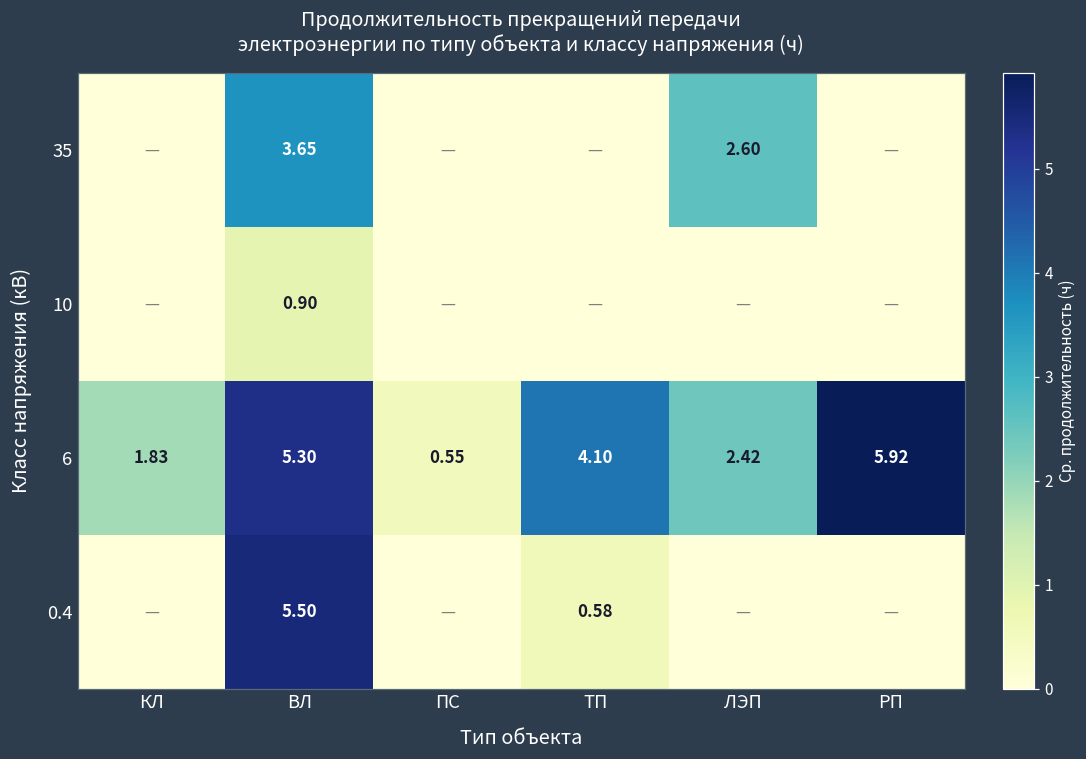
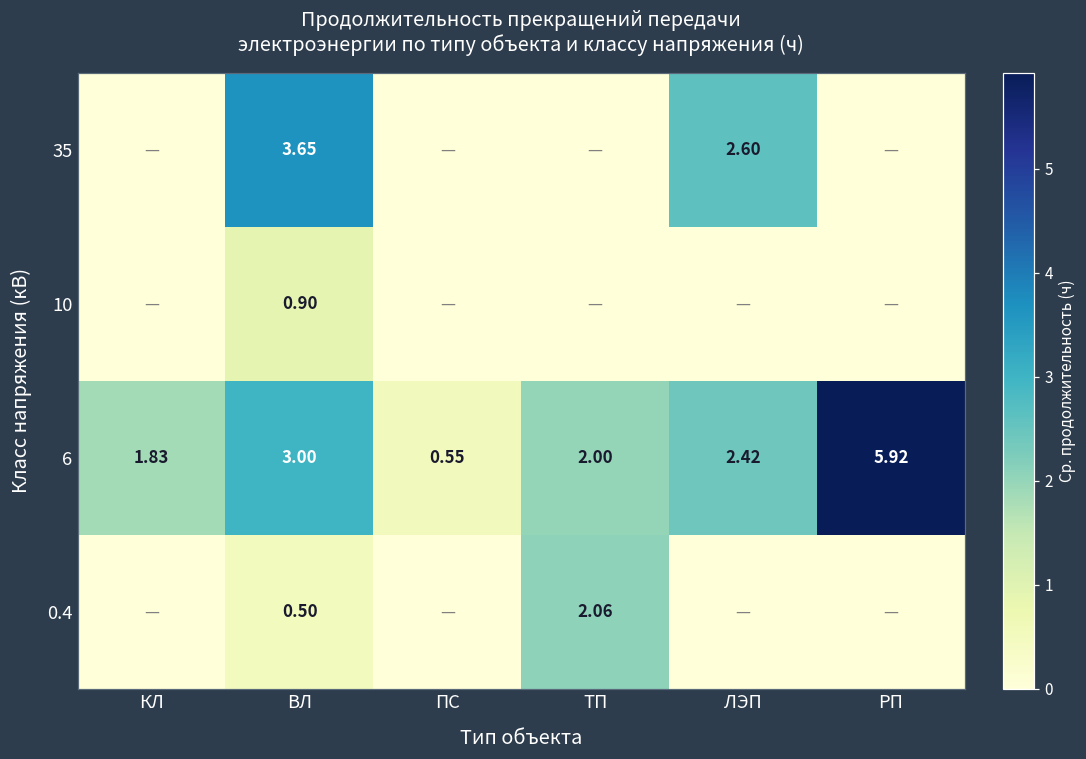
  {
    "35": {
      "ВЛ": 3.65,
      "ЛЭП": 2.60
    },
    "10": {
      "ВЛ": 0.90
    },
    "6": {
      "КЛ": 1.83,
-     "ВЛ": 5.30,
+     "ВЛ": 3.00,
      "ПС": 0.55,
-     "ТП": 4.10,
+     "ТП": 2.00,
      "ЛЭП": 2.42,
      "РП": 5.92
    },
    "0.4": {
-     "ВЛ": 5.50,
-     "ТП": 0.58
+     "ВЛ": 0.50,
+     "ТП": 2.06
    }
  }
